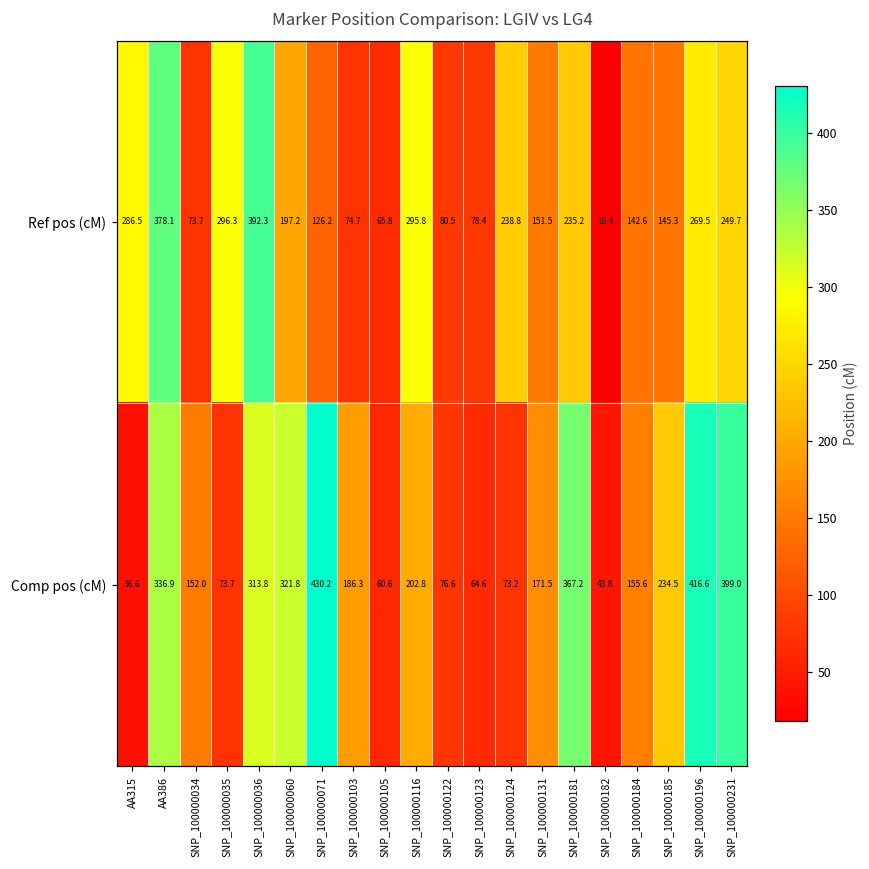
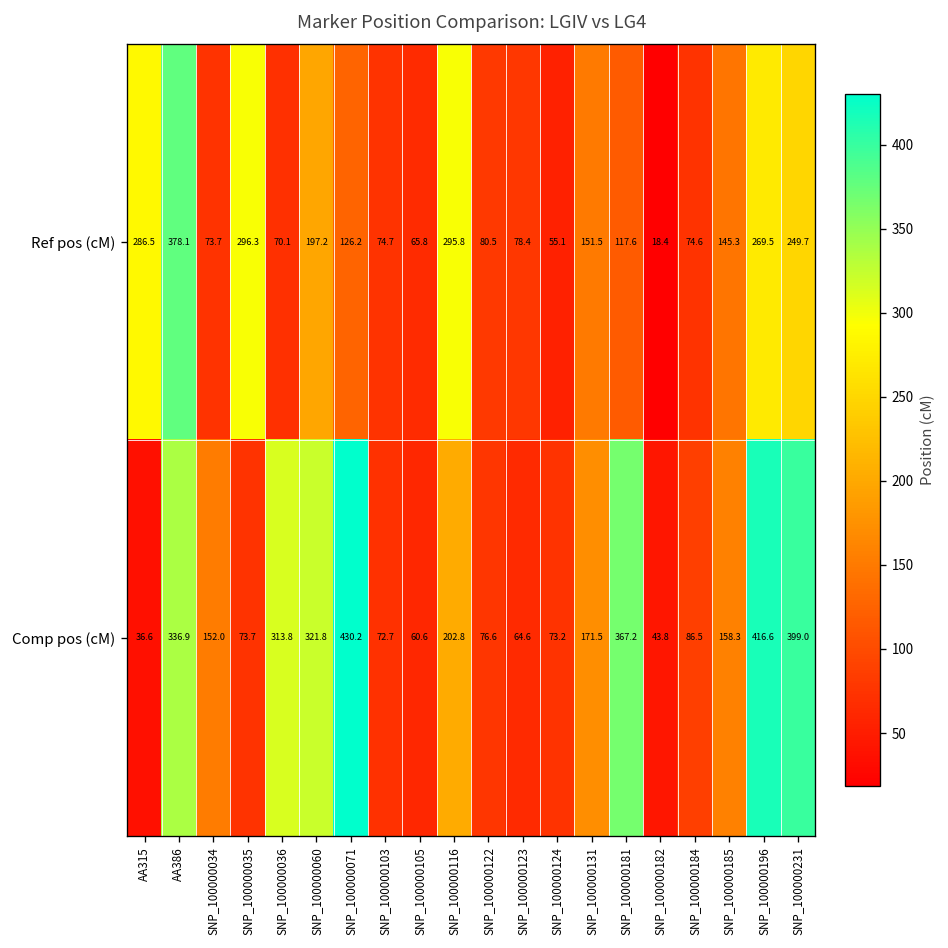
  {
    "Ref pos (cM)": {
      "AA315": 286.5,
      "AA386": 378.1,
      "SNP_100000034": 73.7,
      "SNP_100000035": 296.3,
-     "SNP_100000036": 392.3,
+     "SNP_100000036": 70.1,
      "SNP_100000060": 197.2,
      "SNP_100000071": 126.2,
      "SNP_100000103": 74.7,
      "SNP_100000105": 65.8,
      "SNP_100000116": 295.8,
      "SNP_100000122": 80.5,
      "SNP_100000123": 78.4,
-     "SNP_100000124": 238.8,
+     "SNP_100000124": 55.1,
      "SNP_100000131": 151.5,
-     "SNP_100000181": 235.2,
+     "SNP_100000181": 117.6,
      "SNP_100000182": 18.4,
-     "SNP_100000184": 142.6,
+     "SNP_100000184": 74.6,
      "SNP_100000185": 145.3,
      "SNP_100000196": 269.5,
      "SNP_100000231": 249.7
    },
    "Comp pos (cM)": {
      "AA315": 36.6,
      "AA386": 336.9,
      "SNP_100000034": 152.0,
      "SNP_100000035": 73.7,
      "SNP_100000036": 313.8,
      "SNP_100000060": 321.8,
      "SNP_100000071": 430.2,
-     "SNP_100000103": 186.3,
+     "SNP_100000103": 72.7,
      "SNP_100000105": 60.6,
      "SNP_100000116": 202.8,
      "SNP_100000122": 76.6,
      "SNP_100000123": 64.6,
      "SNP_100000124": 73.2,
      "SNP_100000131": 171.5,
      "SNP_100000181": 367.2,
      "SNP_100000182": 43.8,
-     "SNP_100000184": 155.6,
-     "SNP_100000185": 234.5,
+     "SNP_100000184": 86.5,
+     "SNP_100000185": 158.3,
      "SNP_100000196": 416.6,
      "SNP_100000231": 399.0
    }
  }
